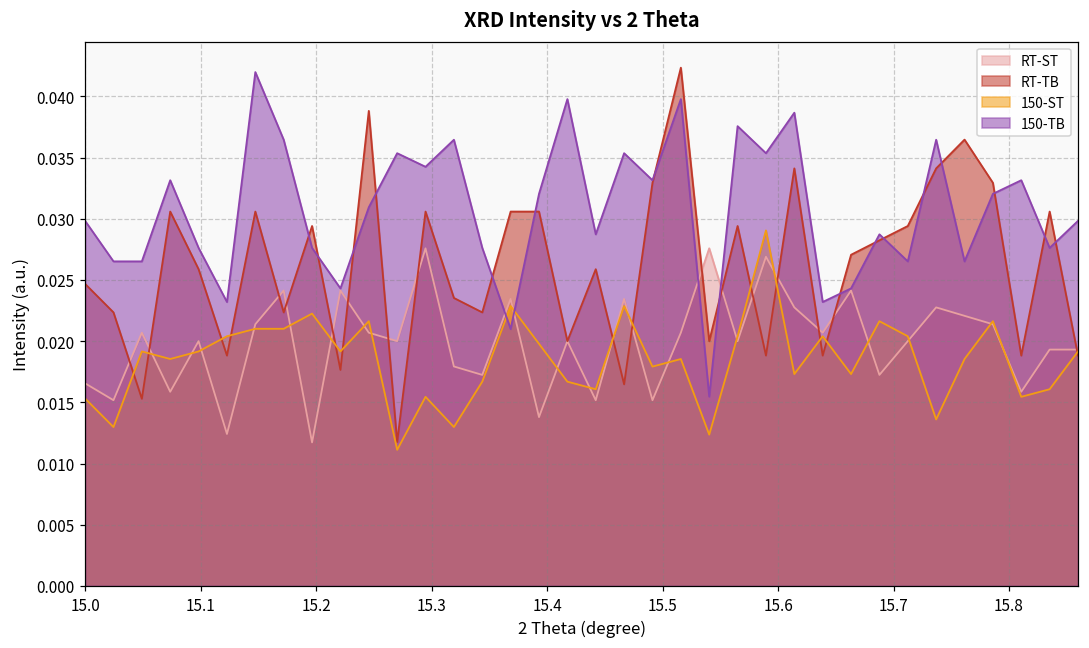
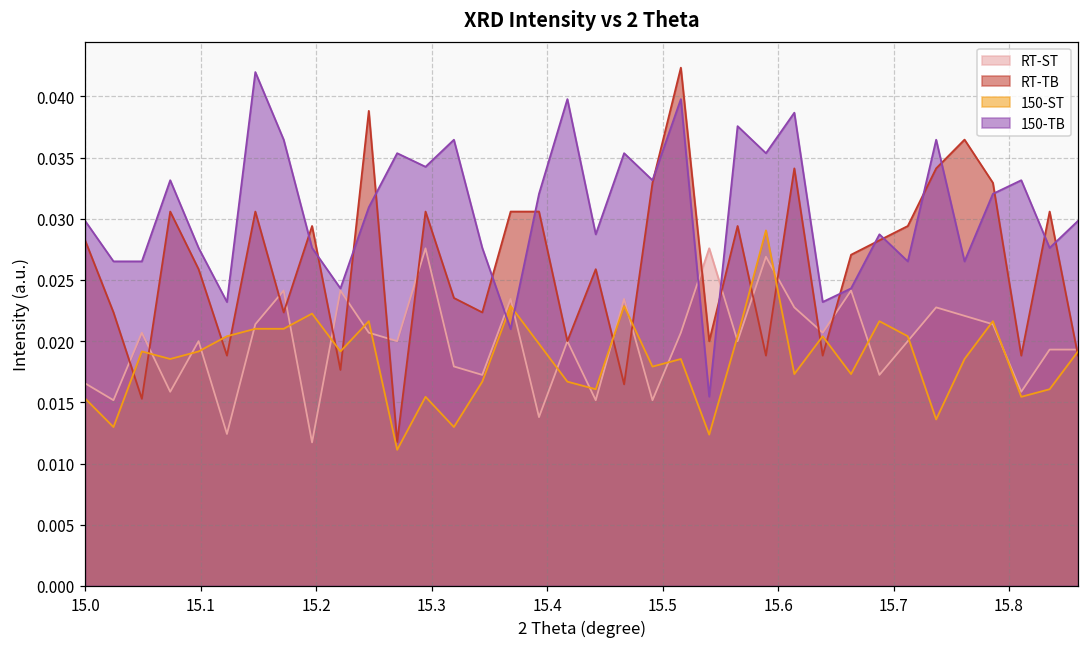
  {
    "RT-ST": {
      "15.0": 0.0166
    },
    "RT-TB": {
-     "15.0": 0.0247
+     "15.0": 0.0282
    },
    "150-ST": {
      "15.0": 0.0153
    },
    "150-TB": {
      "15.0": 0.0298
    }
  }
